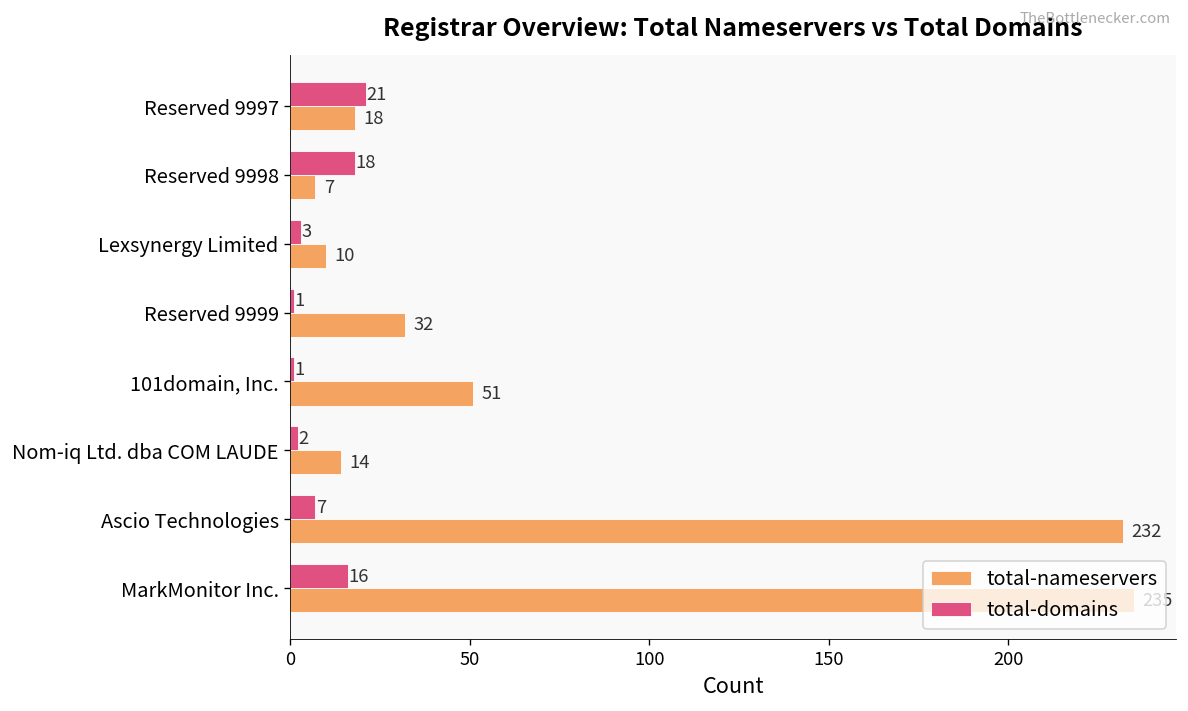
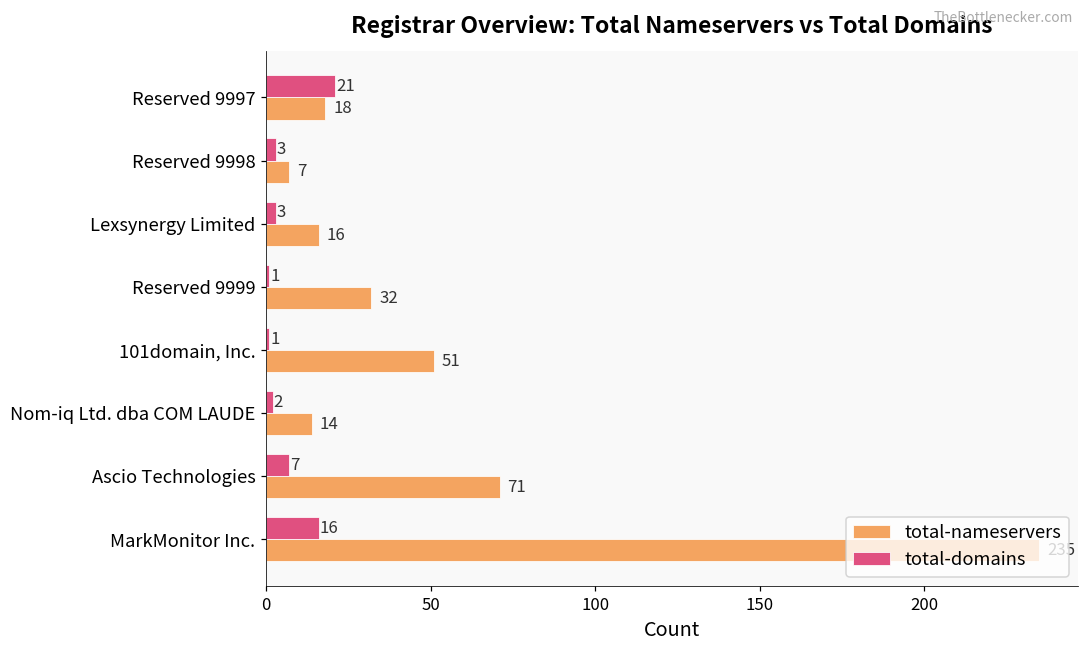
  {
    "total-nameservers": {
      "Reserved 9997": 18,
      "Reserved 9998": 7,
-     "Lexsynergy Limited": 10,
+     "Lexsynergy Limited": 16,
      "Reserved 9999": 32,
      "101domain, Inc.": 51,
      "Nom-iq Ltd. dba COM LAUDE": 14,
-     "Ascio Technologies": 232
+     "Ascio Technologies": 71
    },
    "total-domains": {
      "Reserved 9997": 21,
-     "Reserved 9998": 18,
+     "Reserved 9998": 3,
      "Lexsynergy Limited": 3,
      "Reserved 9999": 1,
      "101domain, Inc.": 1,
      "Nom-iq Ltd. dba COM LAUDE": 2,
      "Ascio Technologies": 7,
      "MarkMonitor Inc.": 16
    }
  }
